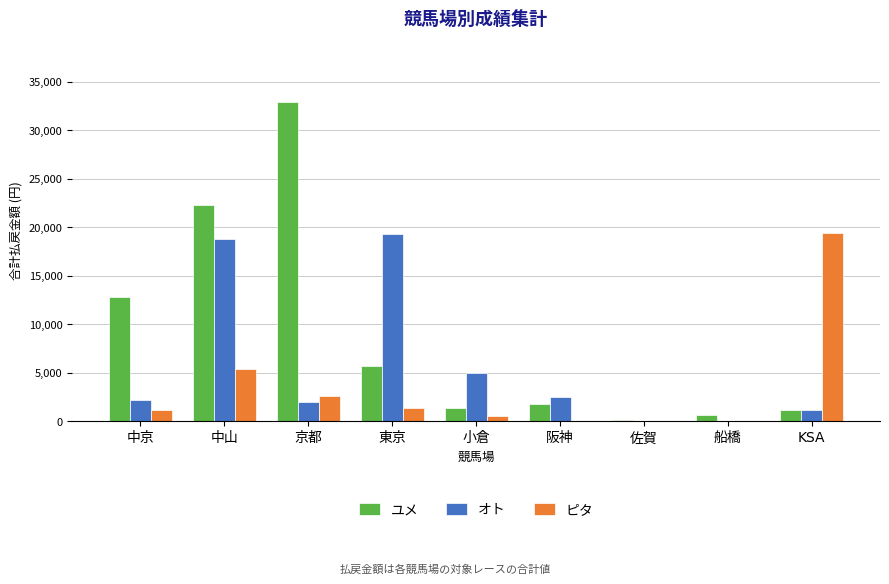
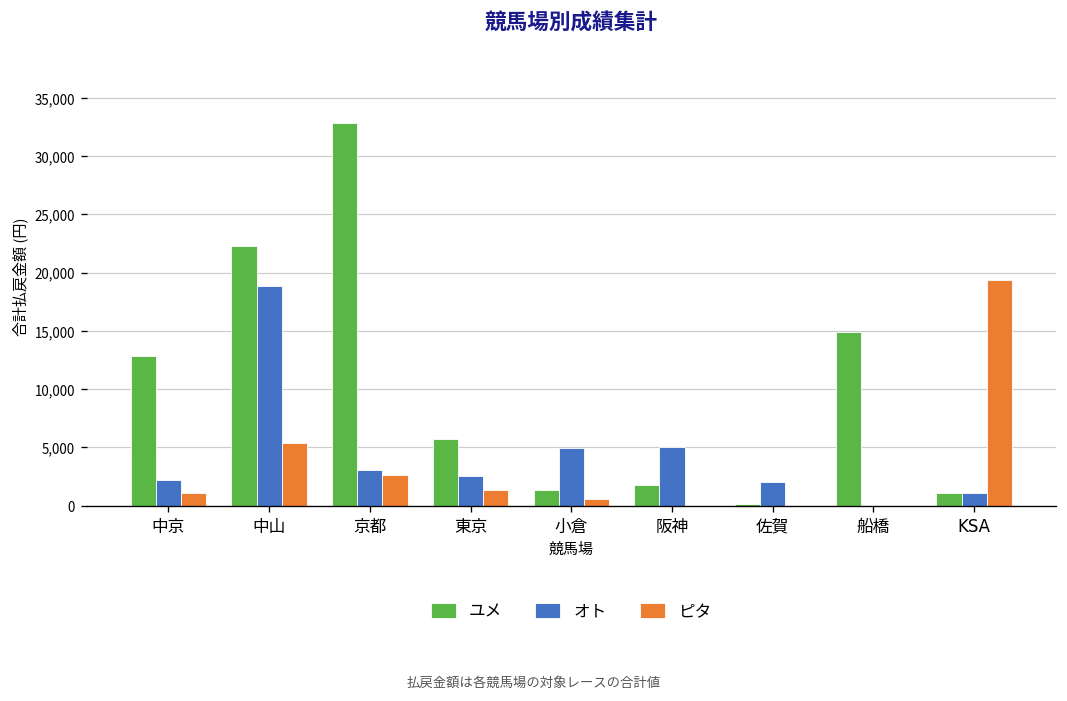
  {
    "ユメ": {
      "中京": "13,000",
      "中山": "22,000",
      "京都": "33,000",
      "東京": "6,000",
      "小倉": "1,000",
      "阪神": "2,000",
-     "船橋": "1,000",
+     "船橋": "15,000",
      "KSA": "1,000"
    },
    "オト": {
      "中京": "2,000",
      "中山": "19,000",
-     "京都": "2,000",
-     "東京": "19,000",
+     "京都": "3,000",
+     "東京": "3,000",
      "小倉": "5,000",
-     "阪神": "3,000",
-     "佐賀": "0",
+     "阪神": "5,000",
+     "佐賀": "2,000",
      "船橋": "0",
      "KSA": "1,000"
    },
    "ピタ": {
      "中京": "1,000",
      "中山": "5,000",
      "京都": "3,000",
      "東京": "1,000",
      "小倉": "1,000",
      "阪神": "0",
      "佐賀": "0",
      "船橋": "0",
      "KSA": "19,000"
    }
  }
